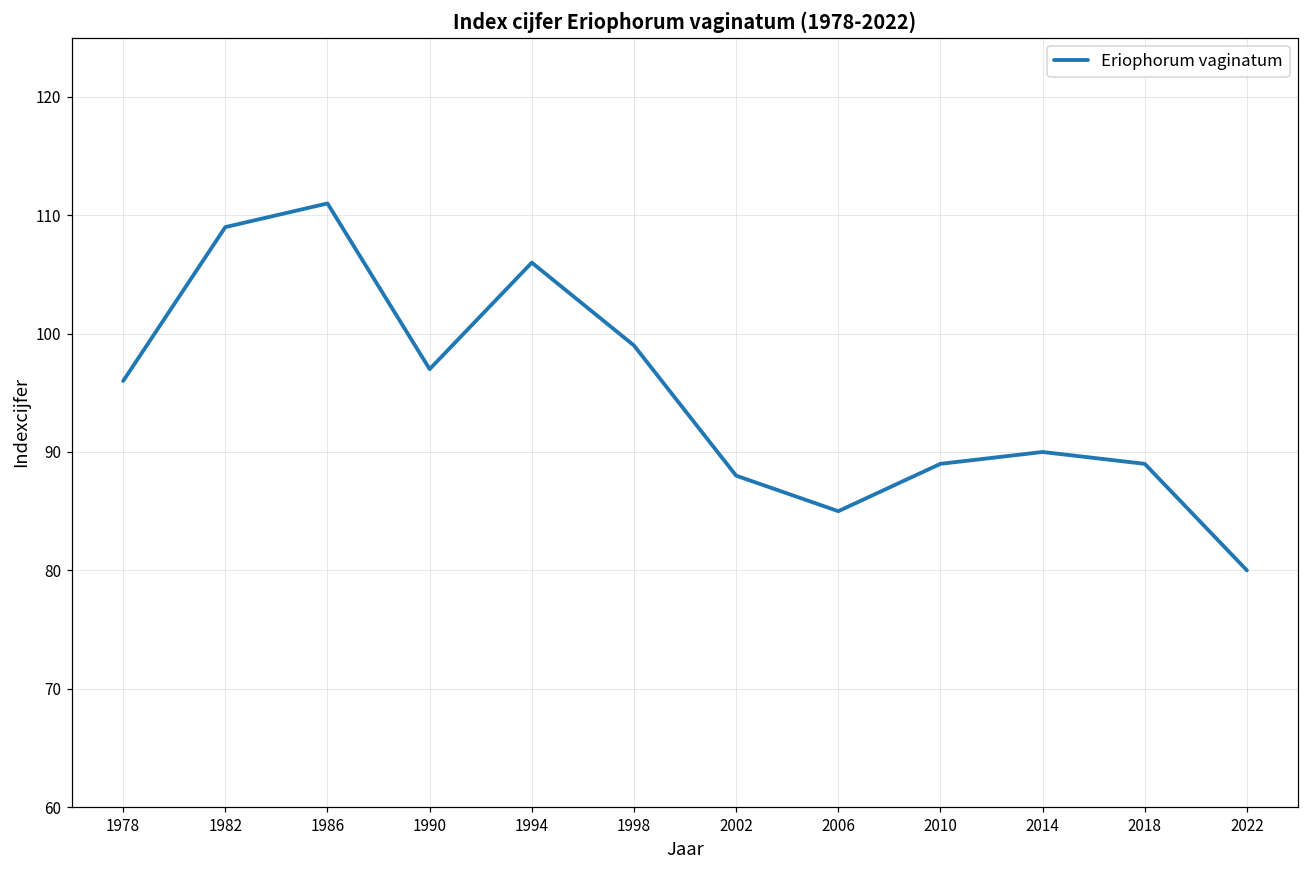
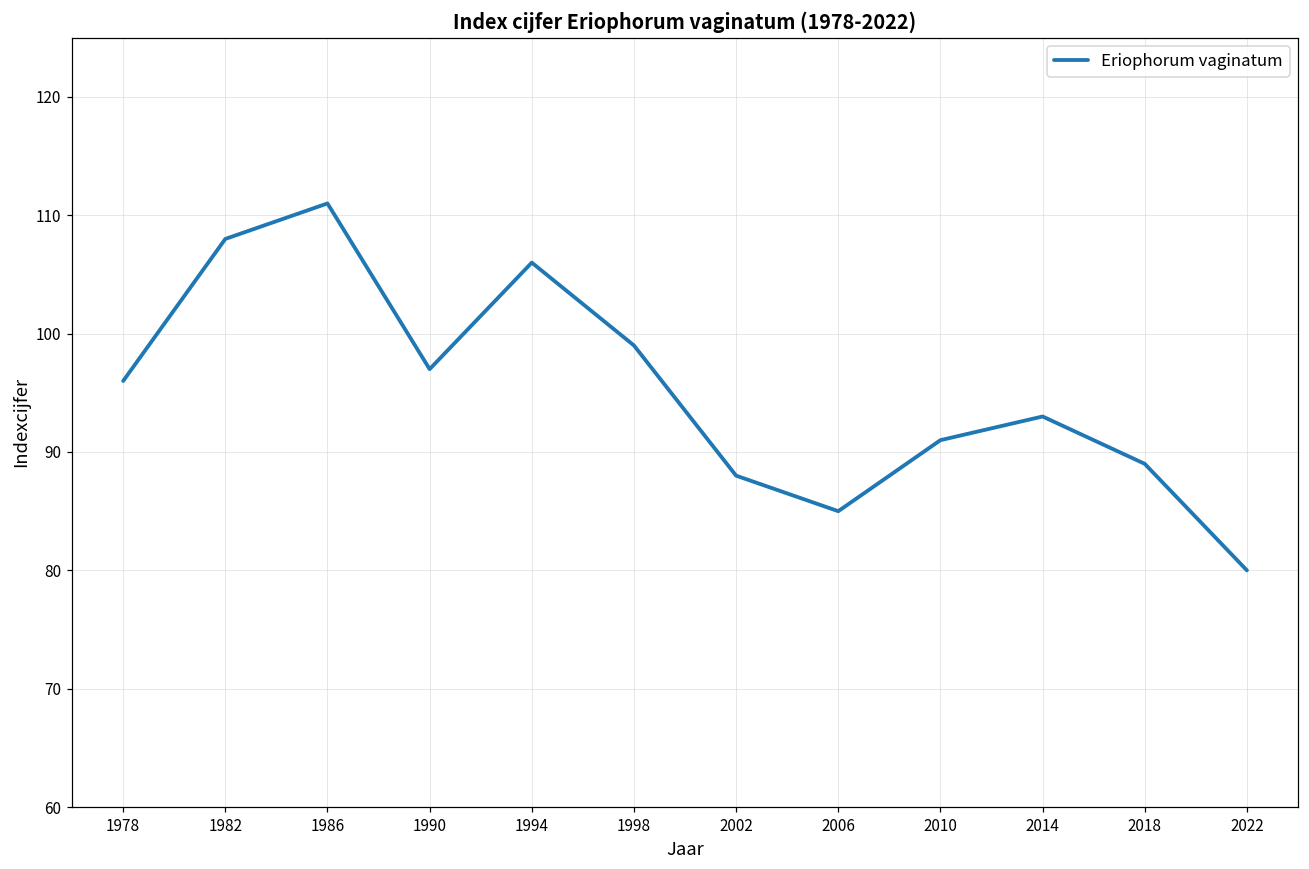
  {
    "1978": 96,
-   "1982": 109,
+   "1982": 108,
    "1986": 111,
    "1990": 97,
    "1994": 106,
    "1998": 99,
    "2002": 88,
    "2006": 85,
-   "2010": 89,
-   "2014": 90,
+   "2010": 91,
+   "2014": 93,
    "2018": 89,
    "2022": 80
  }
